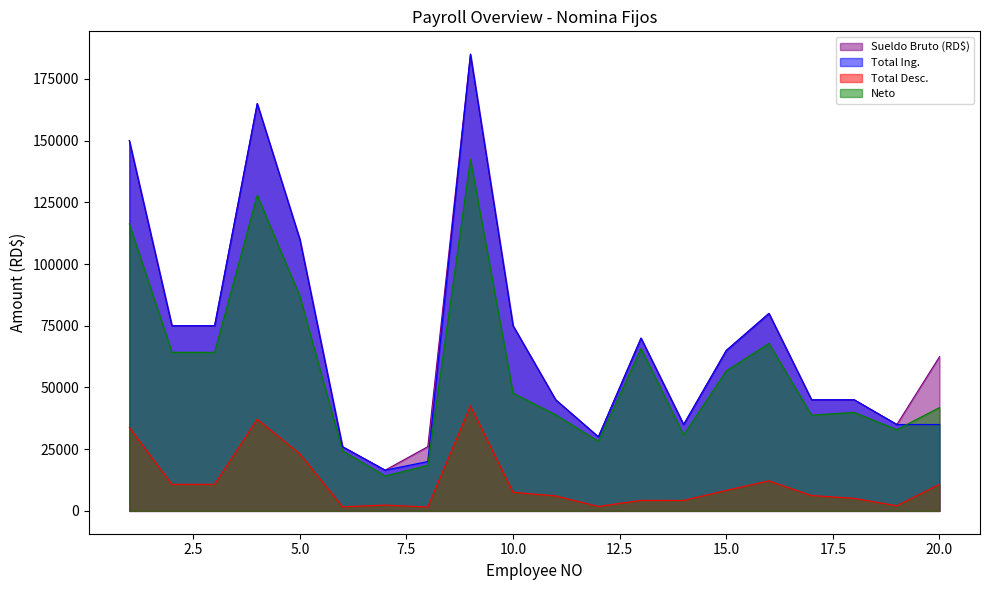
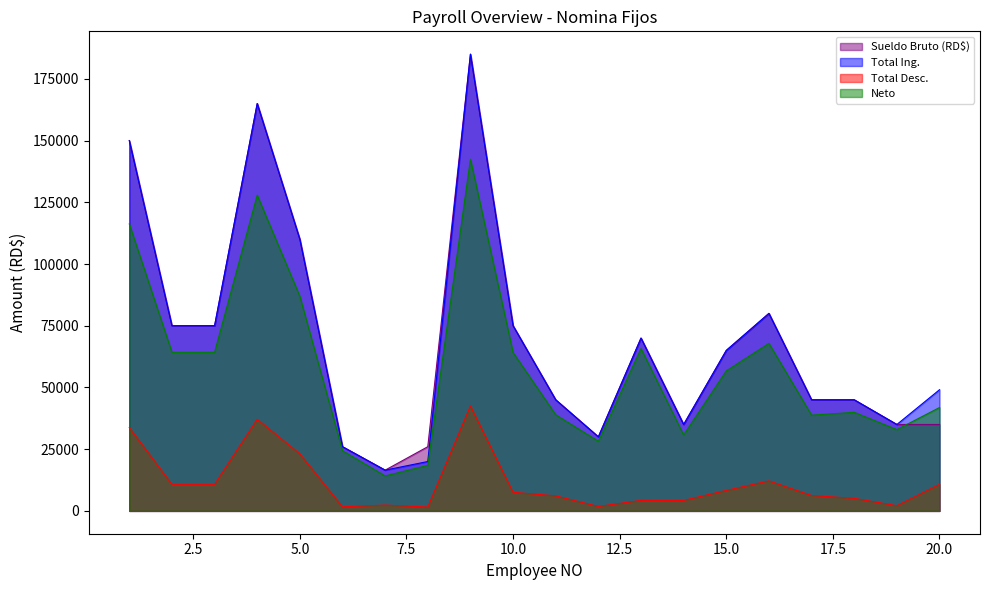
  {
    "Sueldo Bruto (RD$)": {
-     "20.0": 62000
+     "20.0": 35000
    },
    "Total Ing.": {
-     "20.0": 35000
+     "20.0": 49000
    },
    "Total Desc.": {
      "5.0": 23000,
      "10.0": 8000,
      "15.0": 8000,
      "20.0": 11000
    },
    "Neto": {
      "5.0": 87000,
-     "10.0": 48000,
+     "10.0": 64000,
      "15.0": 57000,
      "20.0": 42000
    }
  }
